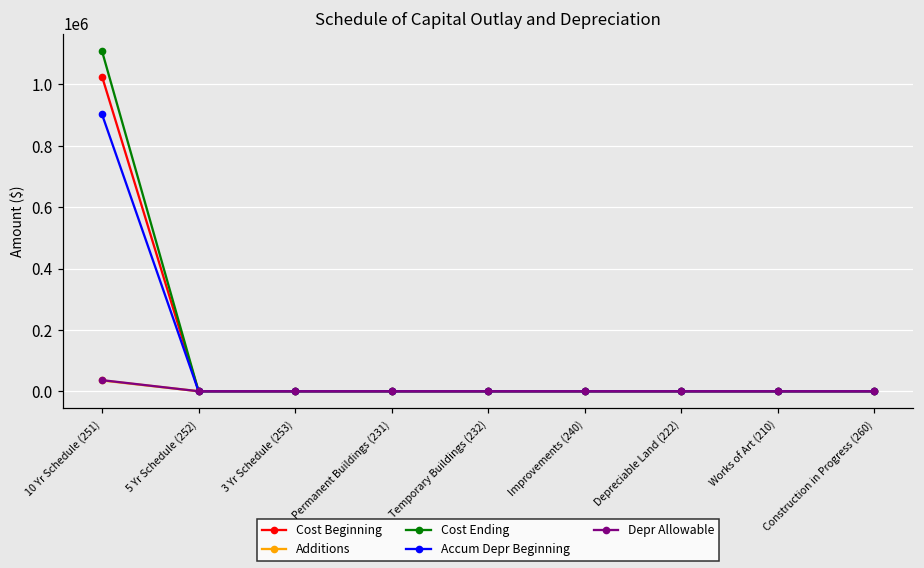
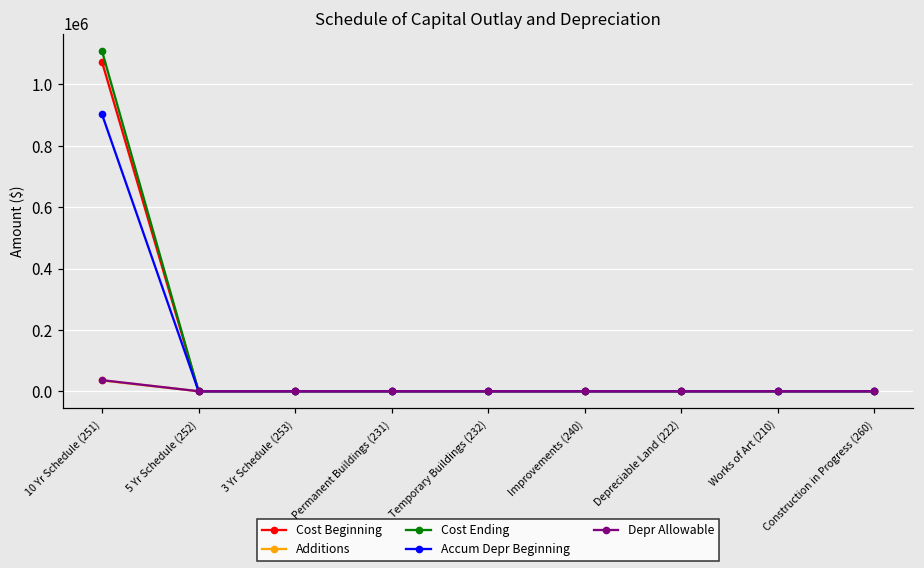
  {
    "Cost Beginning": {
-     "10 Yr Schedule (251)": 1030000
+     "10 Yr Schedule (251)": 1070000
    },
    "Depr Allowable": {
      "10 Yr Schedule (251)": 40000
    },
    "Cost Ending": {
      "10 Yr Schedule (251)": 1110000
    },
    "Accum Depr Beginning": {
      "10 Yr Schedule (251)": 900000
    }
  }
